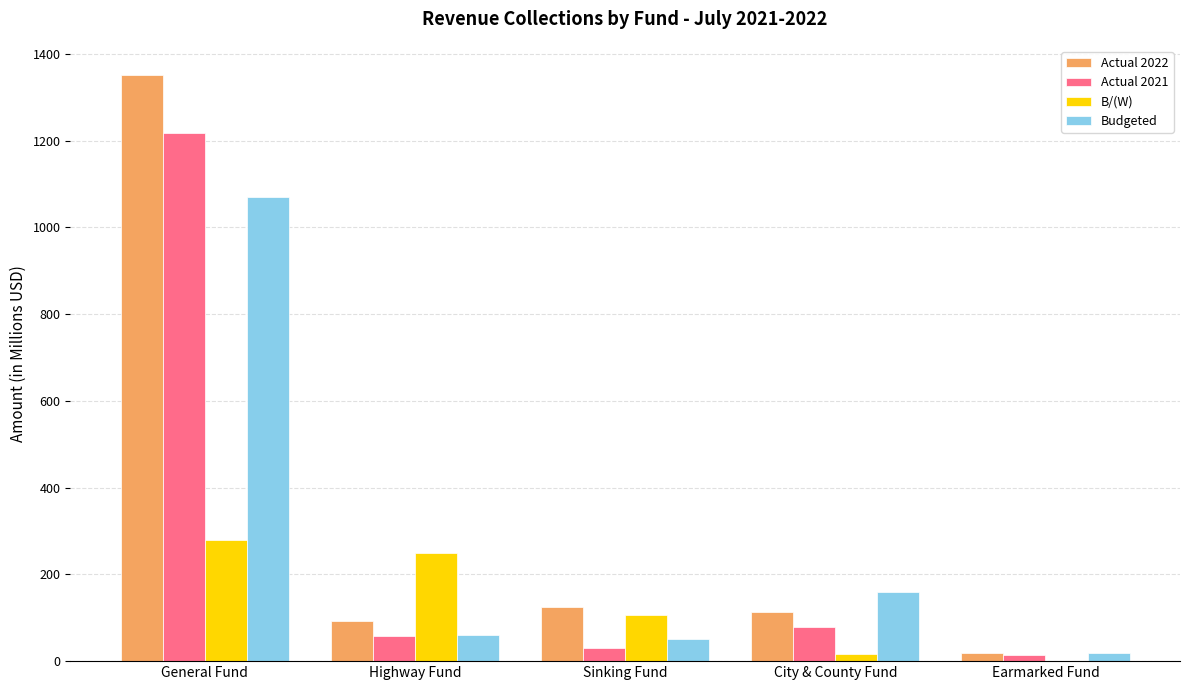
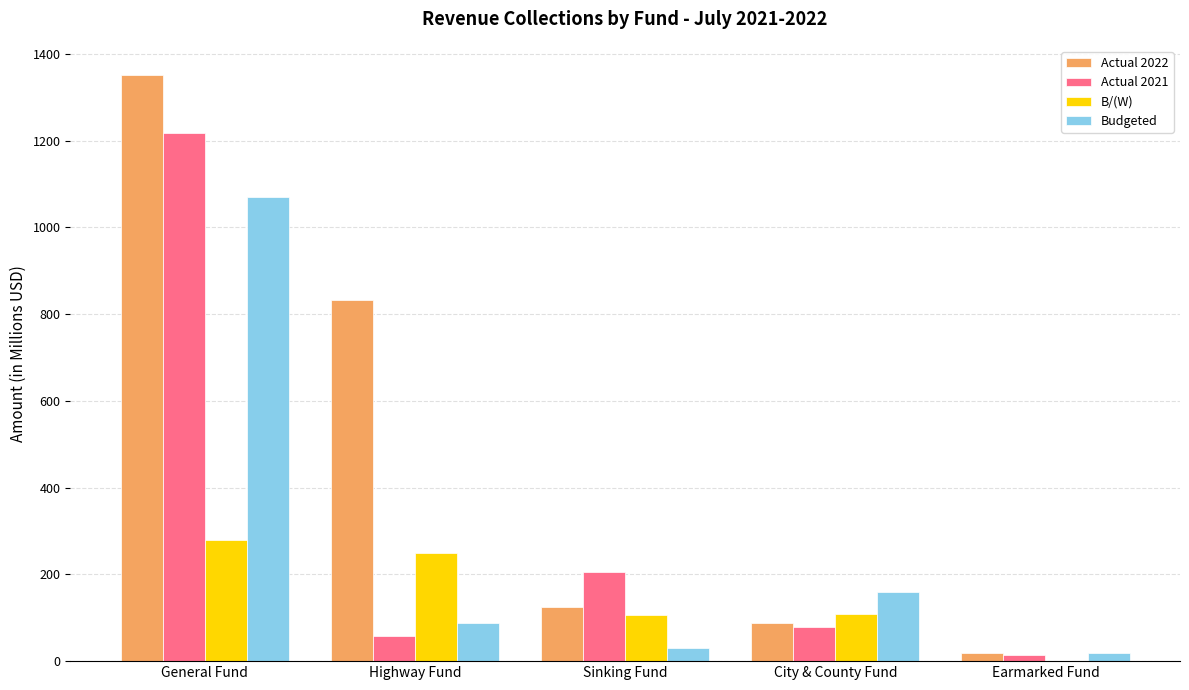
  {
    "Actual 2022": {
      "General Fund": 1350,
-     "Highway Fund": 90,
+     "Highway Fund": 830,
      "Sinking Fund": 130,
-     "City & County Fund": 110,
+     "City & County Fund": 90,
      "Earmarked Fund": 20
    },
    "Actual 2021": {
      "General Fund": 1220,
      "Highway Fund": 60,
-     "Sinking Fund": 30,
+     "Sinking Fund": 200,
      "City & County Fund": 80,
      "Earmarked Fund": 10
    },
    "B/(W)": {
      "General Fund": 280,
      "Highway Fund": 250,
      "Sinking Fund": 110,
-     "City & County Fund": 20,
+     "City & County Fund": 110,
      "Earmarked Fund": 0
    },
    "Budgeted": {
      "General Fund": 1070,
-     "Highway Fund": 60,
-     "Sinking Fund": 50,
+     "Highway Fund": 90,
+     "Sinking Fund": 30,
      "City & County Fund": 160,
      "Earmarked Fund": 20
    }
  }
